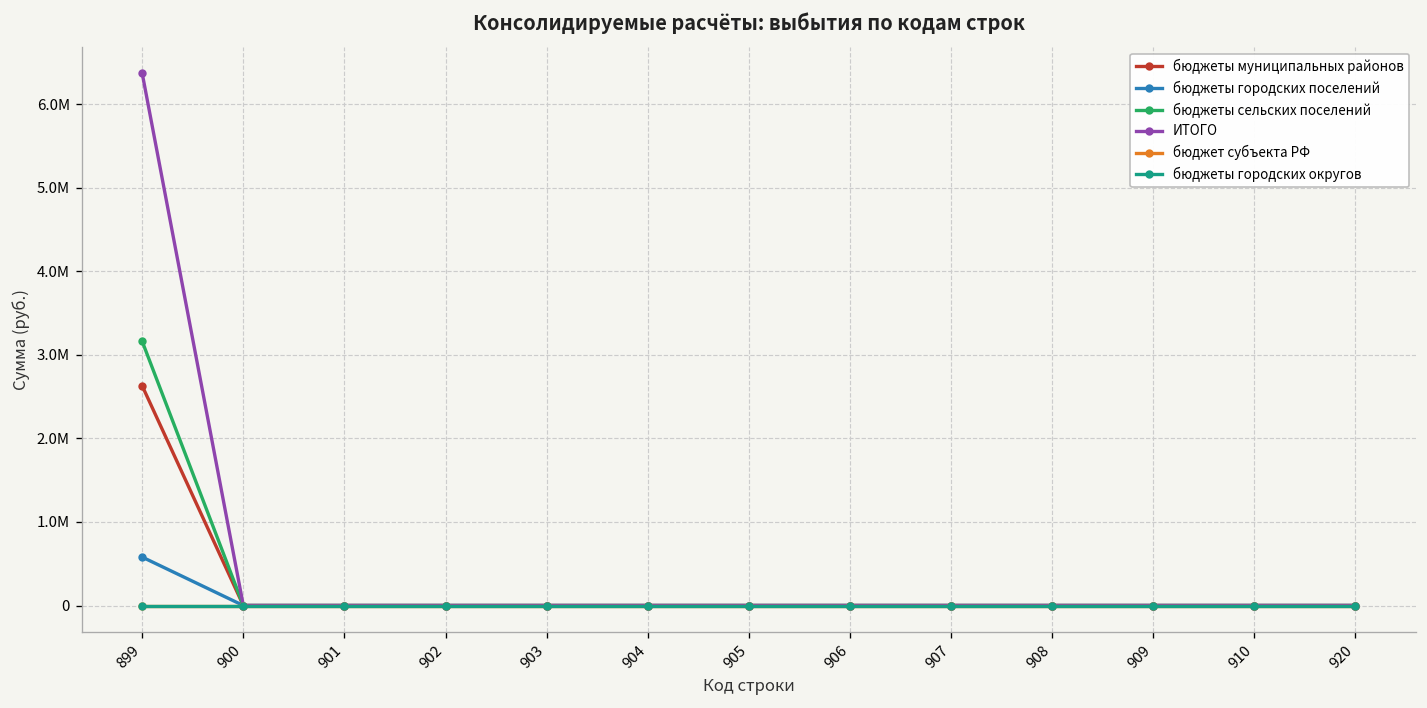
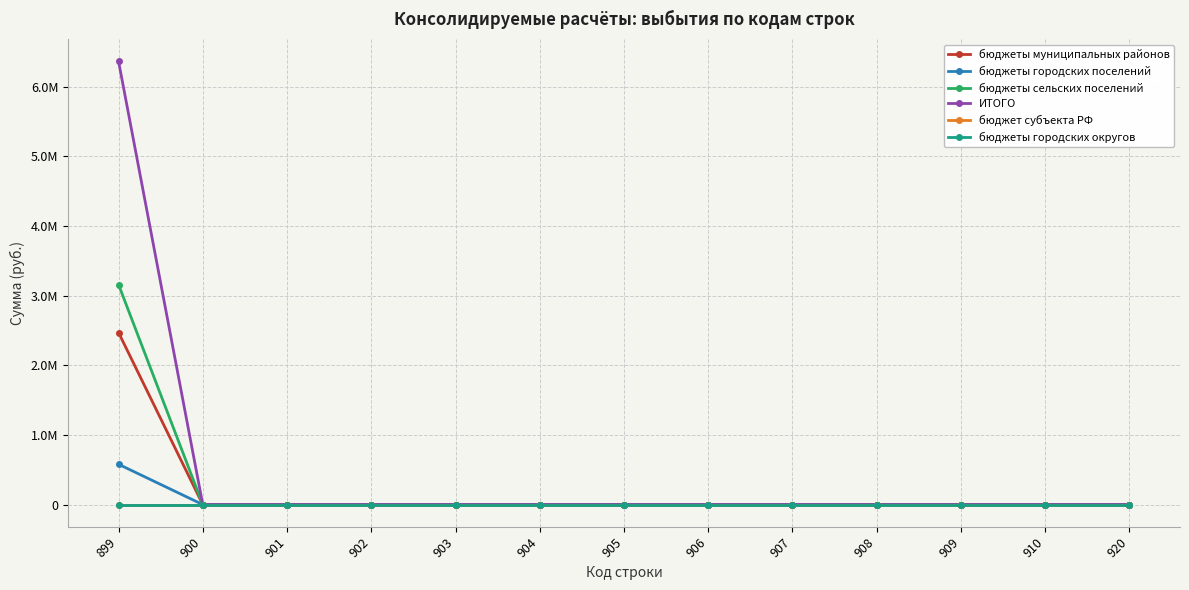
  {
    "бюджеты муниципальных районов": {
-     "899": 2600000
+     "899": 2500000
    },
    "бюджеты городских поселений": {
      "899": 600000
    },
    "ИТОГО": {
      "899": 6400000
    }
  }
